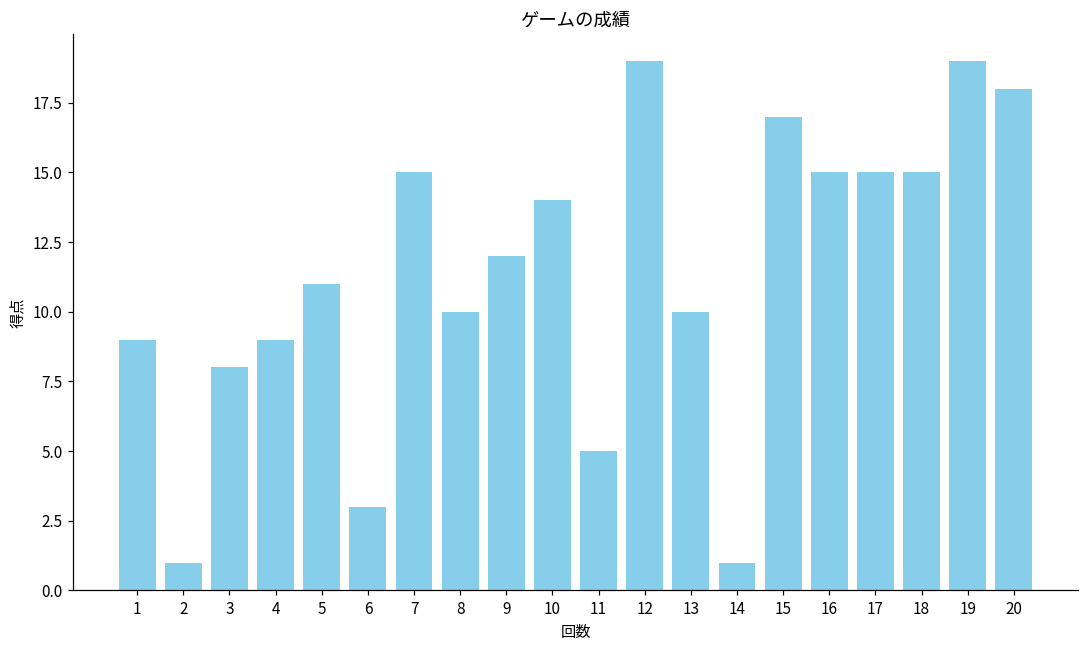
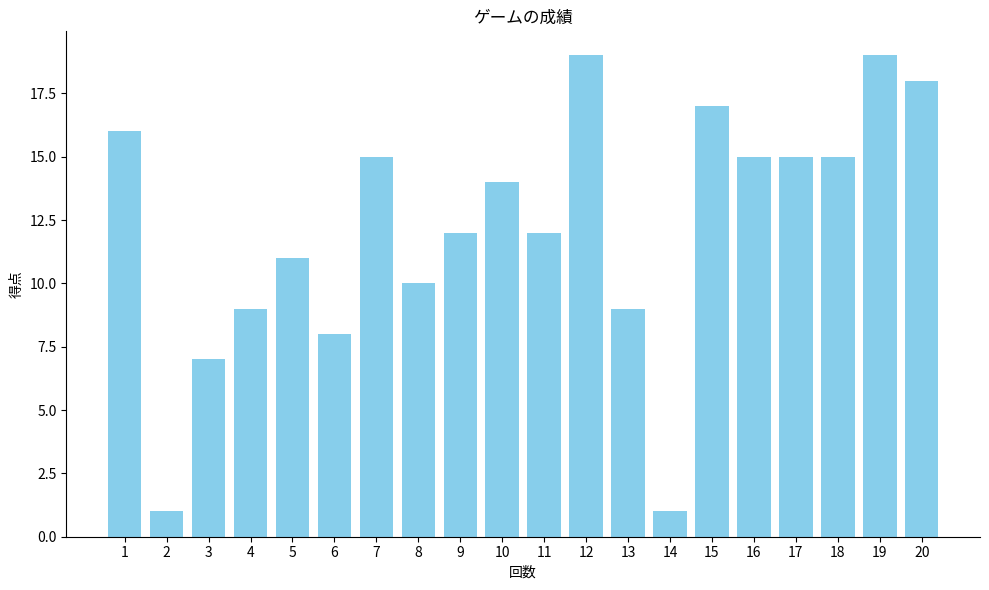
  {
-   "1": 9,
+   "1": 16,
    "2": 1,
-   "3": 8,
+   "3": 7,
    "4": 9,
    "5": 11,
-   "6": 3,
+   "6": 8,
    "7": 15,
    "8": 10,
    "9": 12,
    "10": 14,
-   "11": 5,
+   "11": 12,
    "12": 19,
-   "13": 10,
+   "13": 9,
    "14": 1,
    "15": 17,
    "16": 15,
    "17": 15,
    "18": 15,
    "19": 19,
    "20": 18
  }
